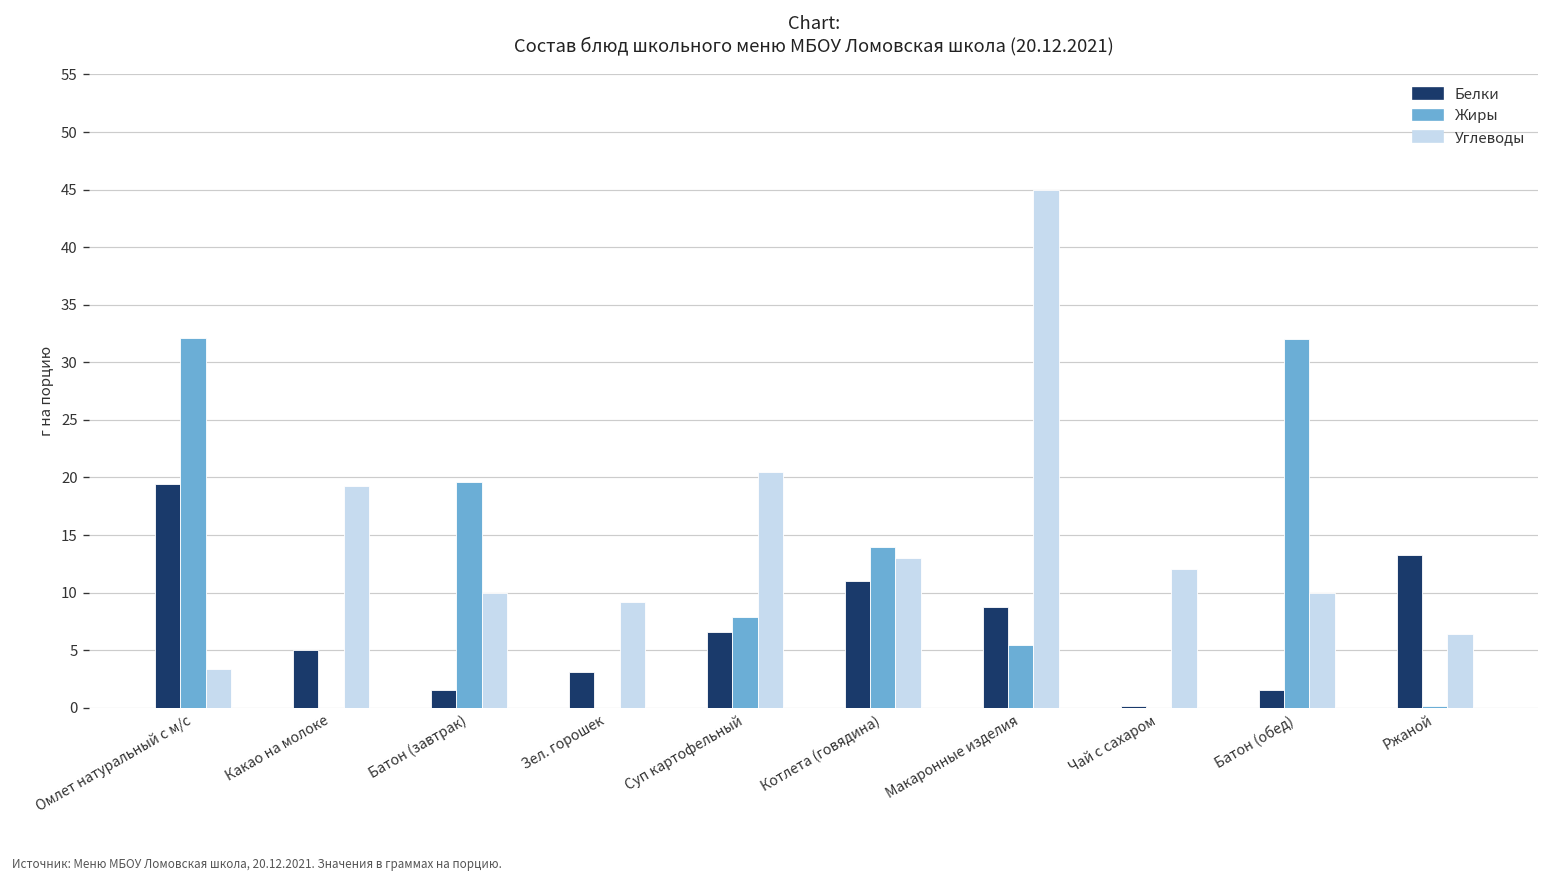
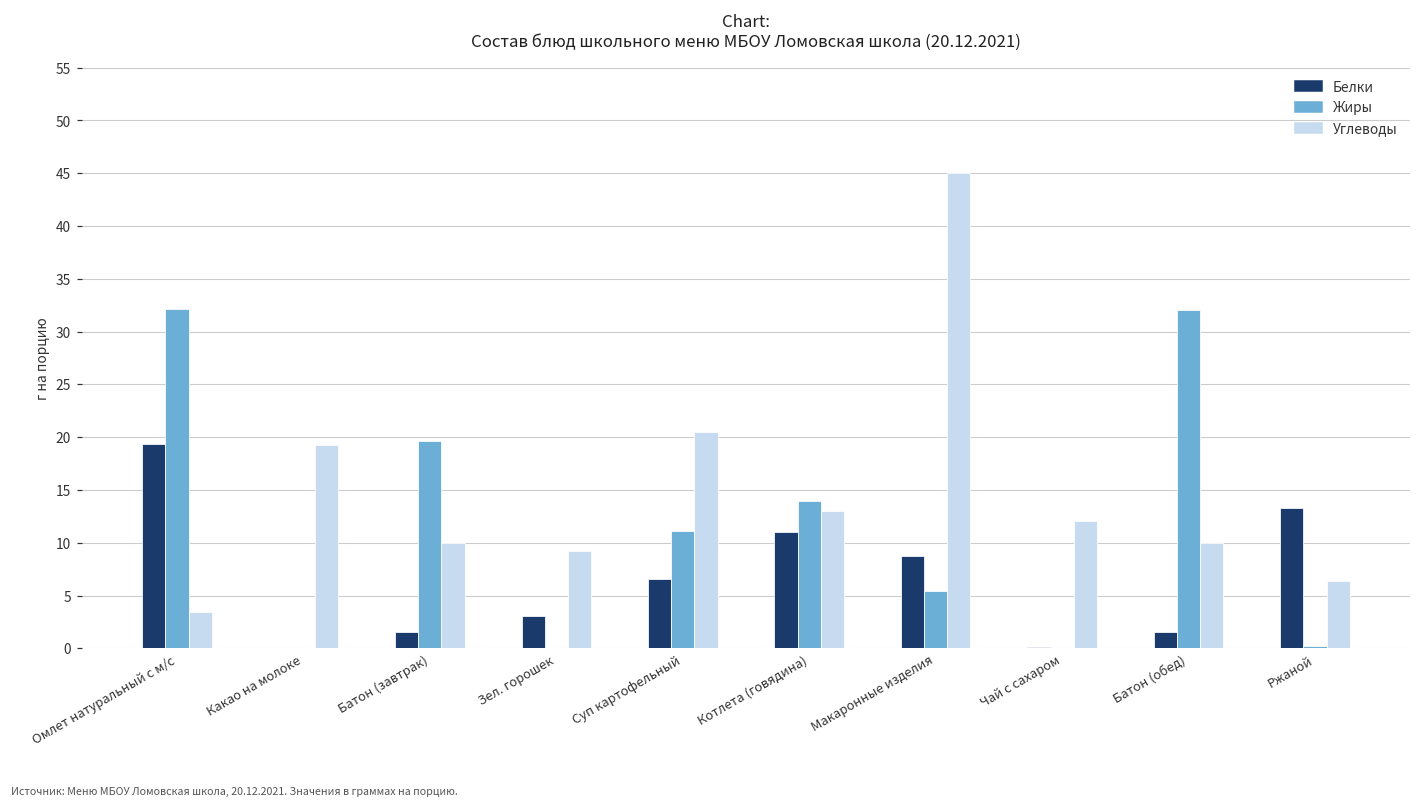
  {
    "Белки": {
      "Омлет натуральный с м/с": 19,
-     "Какао на молоке": 5,
+     "Какао на молоке": 0,
      "Батон (завтрак)": 2,
      "Зел. горошек": 3,
      "Суп картофельный": 7,
      "Котлета (говядина)": 11,
      "Макаронные изделия": 9,
      "Батон (обед)": 2,
      "Ржаной": 13
    },
    "Жиры": {
      "Омлет натуральный с м/с": 32,
      "Какао на молоке": 0,
      "Батон (завтрак)": 20,
      "Зел. горошек": 0,
-     "Суп картофельный": 8,
+     "Суп картофельный": 11,
      "Котлета (говядина)": 14,
      "Макаронные изделия": 5,
      "Чай с сахаром": 0,
      "Батон (обед)": 32
    },
    "Углеводы": {
      "Омлет натуральный с м/с": 3,
      "Какао на молоке": 19,
      "Батон (завтрак)": 10,
      "Зел. горошек": 9,
      "Суп картофельный": 21,
      "Котлета (говядина)": 13,
      "Макаронные изделия": 45,
      "Чай с сахаром": 12,
      "Батон (обед)": 10,
      "Ржаной": 6
    }
  }
